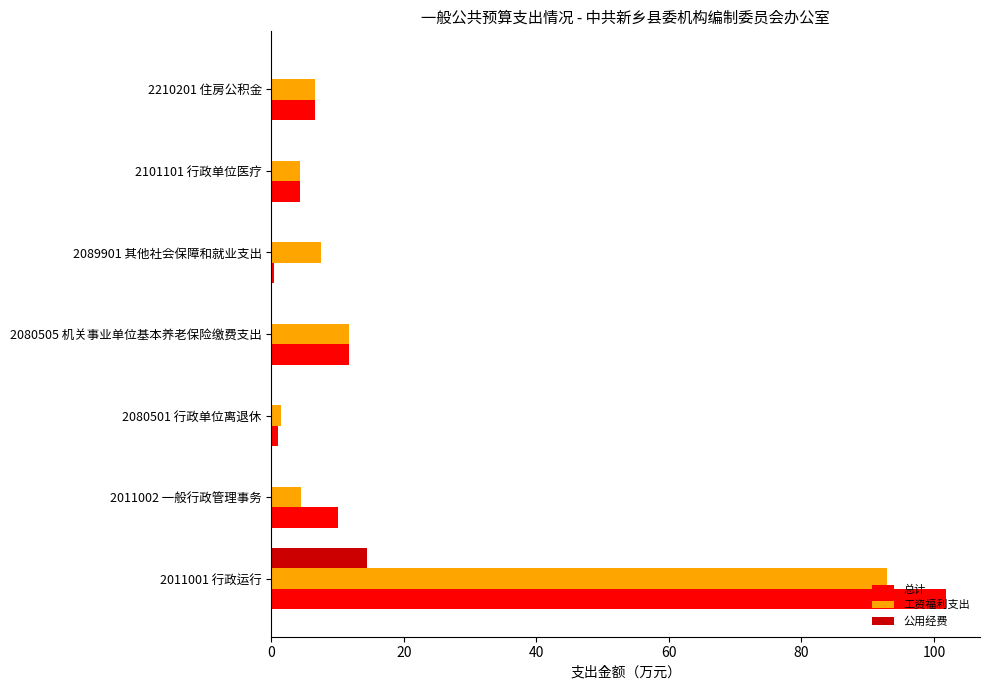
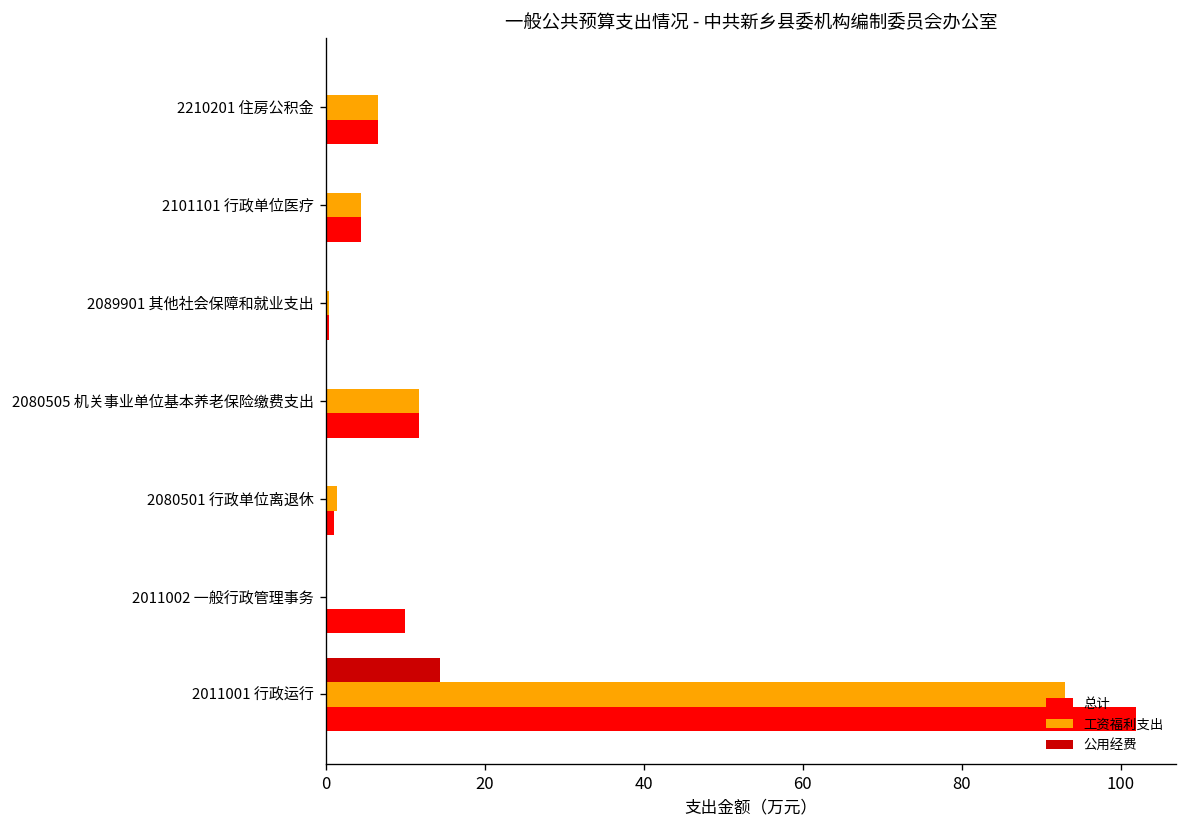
  {
    "工资福利支出": {
      "2210201 住房公积金": 7,
      "2101101 行政单位医疗": 4,
-     "2089901 其他社会保障和就业支出": 8,
+     "2089901 其他社会保障和就业支出": 0,
      "2080505 机关事业单位基本养老保险缴费支出": 12,
      "2080501 行政单位离退休": 1,
-     "2011002 一般行政管理事务": 5,
+     "2011002 一般行政管理事务": 0,
      "2011001 行政运行": 93
    }
  }
